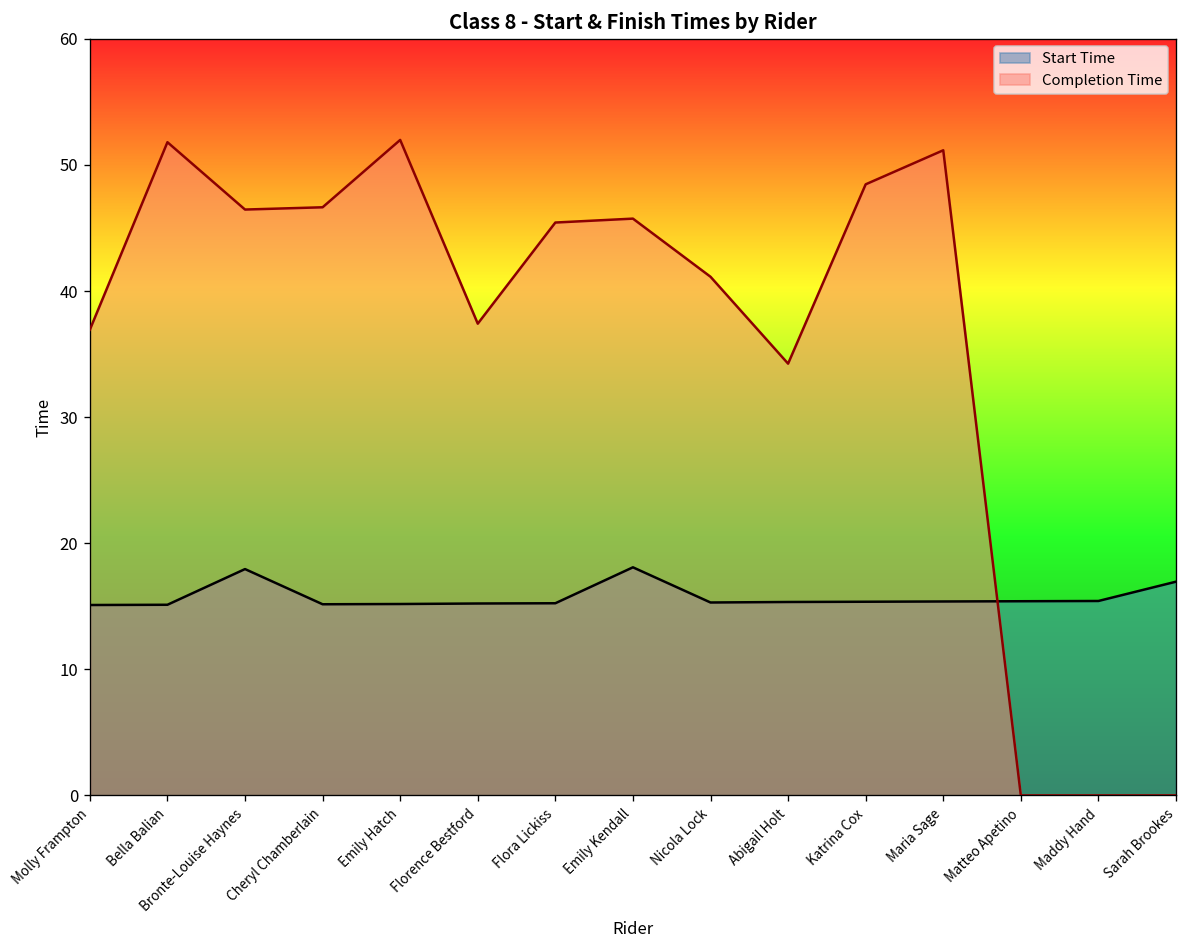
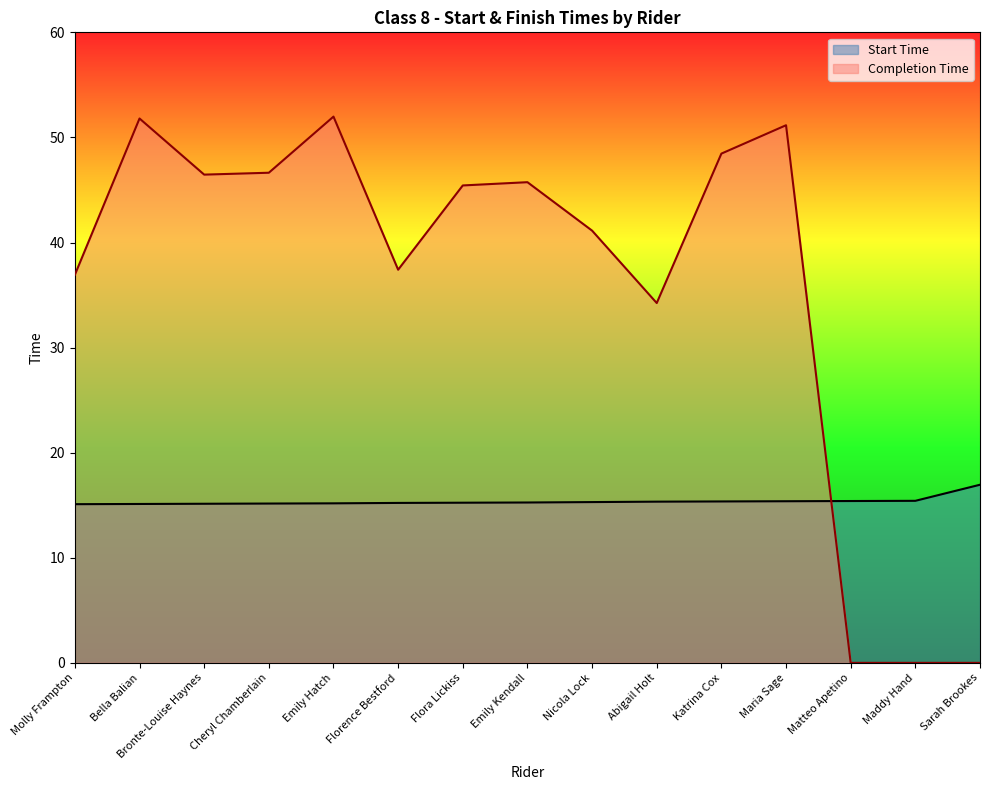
  {
    "Start Time": {
      "Molly Frampton": 15.1,
      "Bella Balian": 15.1,
-     "Bronte-Louise Haynes": 18.0,
+     "Bronte-Louise Haynes": 15.1,
      "Cheryl Chamberlain": 15.2,
      "Emily Hatch": 15.2,
      "Florence Bestford": 15.2,
      "Flora Lickiss": 15.2,
-     "Emily Kendall": 18.1,
+     "Emily Kendall": 15.3,
      "Nicola Lock": 15.3,
      "Abigail Holt": 15.3,
      "Katrina Cox": 15.4,
      "Maria Sage": 15.4,
      "Matteo Apetino": 15.4,
      "Maddy Hand": 15.4,
      "Sarah Brookes": 17.0
    },
    "Completion Time": {
      "Molly Frampton": 36.9,
      "Bella Balian": 51.8,
      "Bronte-Louise Haynes": 46.5,
      "Cheryl Chamberlain": 46.6,
      "Emily Hatch": 52.0,
      "Florence Bestford": 37.4,
      "Flora Lickiss": 45.4,
      "Emily Kendall": 45.7,
      "Nicola Lock": 41.1,
      "Abigail Holt": 34.2,
      "Katrina Cox": 48.5,
      "Maria Sage": 51.2,
      "Matteo Apetino": 0.0,
      "Maddy Hand": 0.0,
      "Sarah Brookes": 0.0
    }
  }
